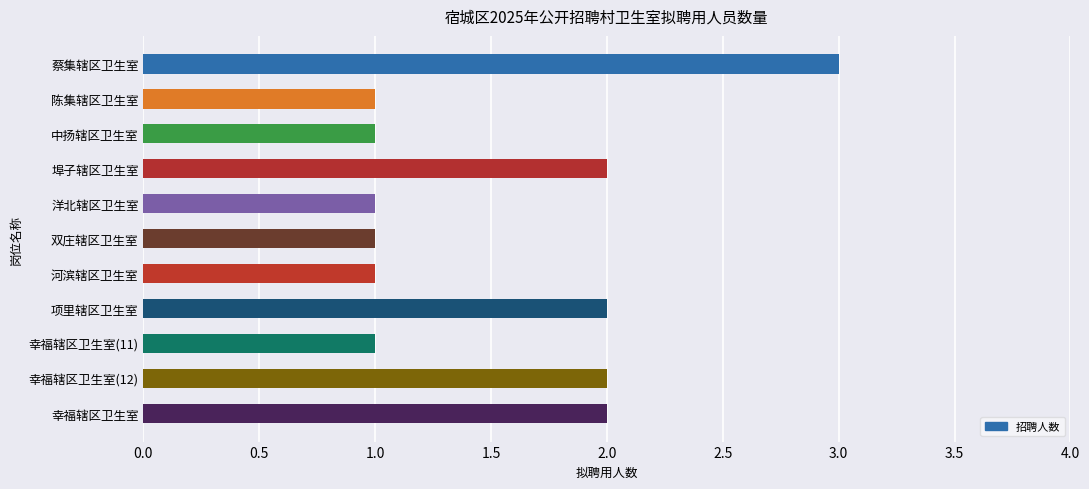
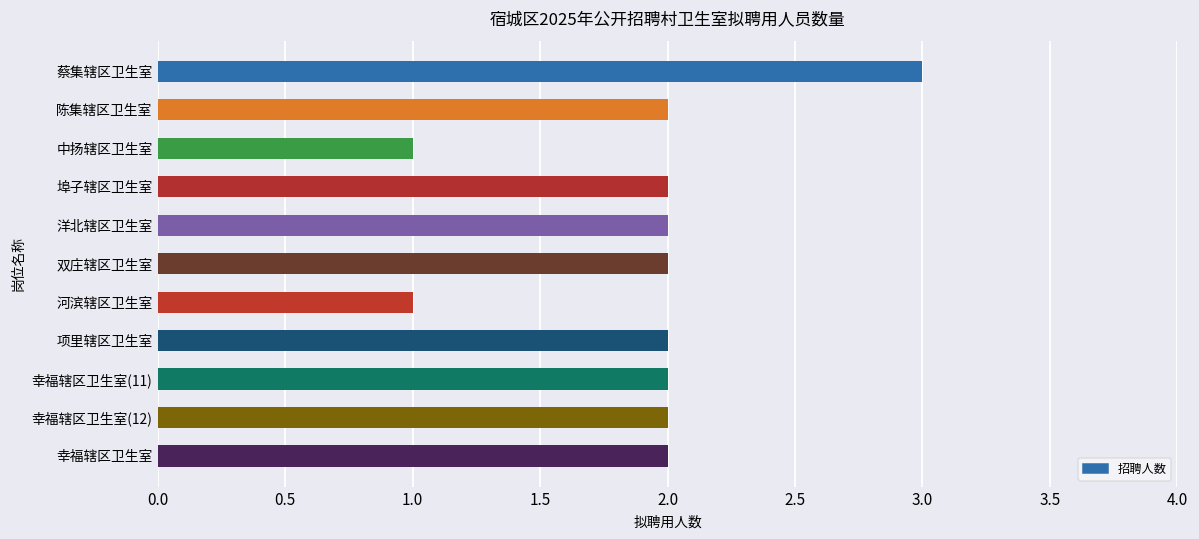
  {
    "蔡集辖区卫生室": 3,
-   "陈集辖区卫生室": 1,
+   "陈集辖区卫生室": 2,
    "中扬辖区卫生室": 1,
    "埠子辖区卫生室": 2,
-   "洋北辖区卫生室": 1,
-   "双庄辖区卫生室": 1,
+   "洋北辖区卫生室": 2,
+   "双庄辖区卫生室": 2,
    "河滨辖区卫生室": 1,
    "项里辖区卫生室": 2,
-   "幸福辖区卫生室(11)": 1,
+   "幸福辖区卫生室(11)": 2,
    "幸福辖区卫生室(12)": 2,
    "幸福辖区卫生室": 2
  }
